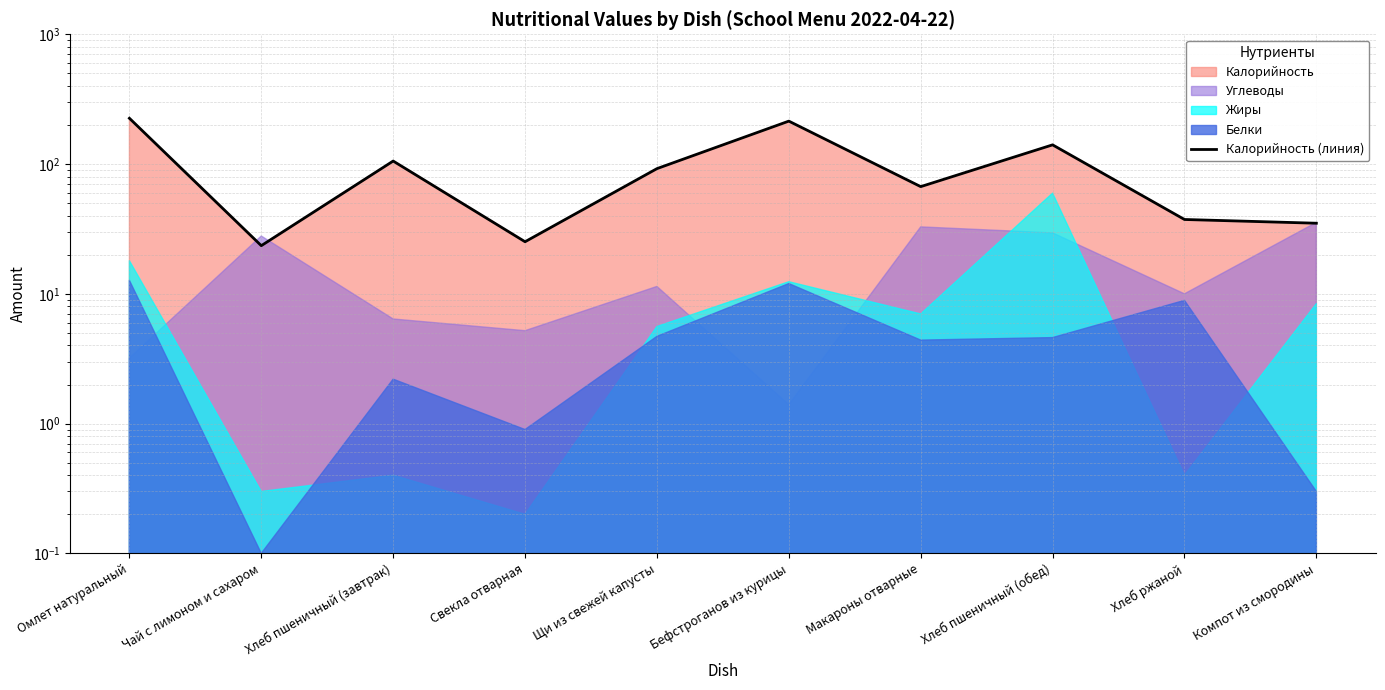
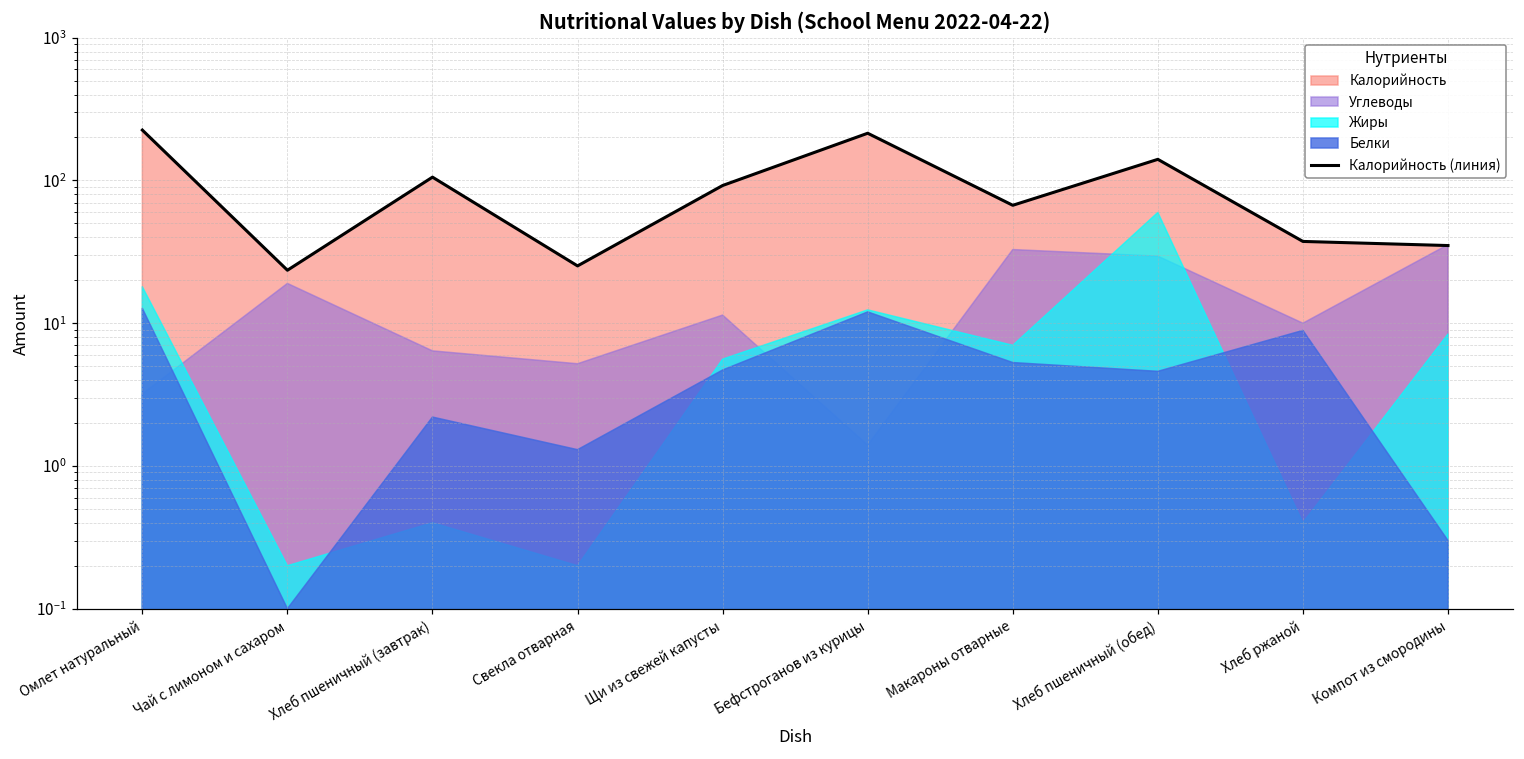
  {
    "Калорийность": {
      "Омлет натуральный": 230,
      "Чай с лимоном и сахаром": 24,
      "Хлеб пшеничный (завтрак)": 110,
      "Свекла отварная": 25,
      "Щи из свежей капусты": 90,
      "Бефстроганов из курицы": 210,
      "Макароны отварные": 70,
      "Хлеб пшеничный (обед)": 140,
      "Хлеб ржаной": 37
    },
    "Углеводы": {
      "Омлет натуральный": 3.2,
-     "Чай с лимоном и сахаром": 28,
+     "Чай с лимоном и сахаром": 19,
      "Хлеб пшеничный (завтрак)": 6,
      "Свекла отварная": 5,
      "Щи из свежей капусты": 11,
      "Бефстроганов из курицы": 1.4,
      "Макароны отварные": 33,
      "Хлеб пшеничный (обед)": 30,
      "Хлеб ржаной": 10
    },
    "Жиры": {
      "Омлет натуральный": 18,
-     "Чай с лимоном и сахаром": 0.3,
+     "Чай с лимоном и сахаром": 0.2,
      "Хлеб пшеничный (завтрак)": 0.4,
      "Свекла отварная": 0.2,
      "Щи из свежей капусты": 5.6,
      "Макароны отварные": 7,
      "Хлеб пшеничный (обед)": 60,
      "Хлеб ржаной": 0.4,
      "Компот из смородины": 8
    },
    "Белки": {
      "Омлет натуральный": 13,
      "Чай с лимоном и сахаром": 0.1,
      "Хлеб пшеничный (завтрак)": 2.2,
-     "Свекла отварная": 0.9,
+     "Свекла отварная": 1.3,
      "Щи из свежей капусты": 4.7,
-     "Макароны отварные": 4.4,
+     "Макароны отварные": 5.3,
      "Хлеб пшеничный (обед)": 4.6,
      "Хлеб ржаной": 9,
      "Компот из смородины": 0.3
    }
  }
